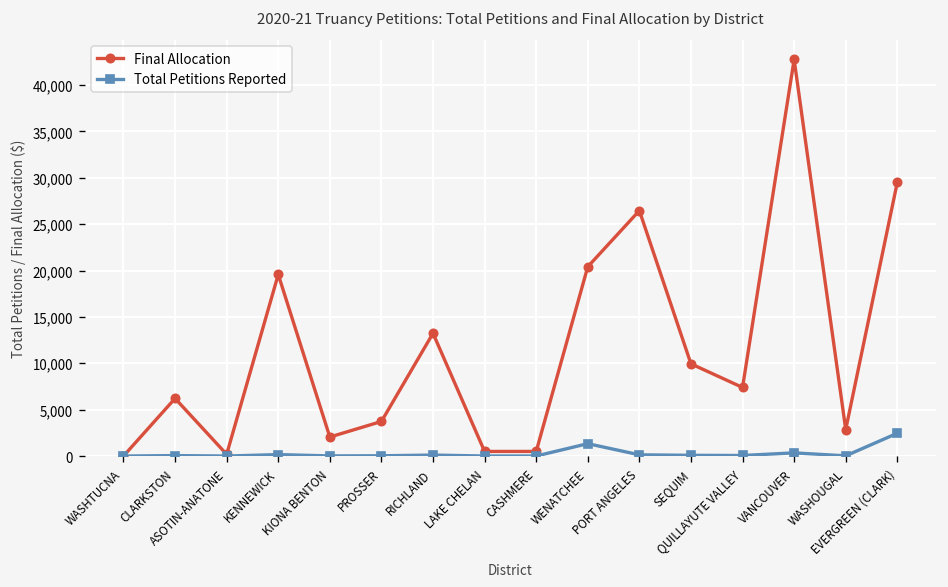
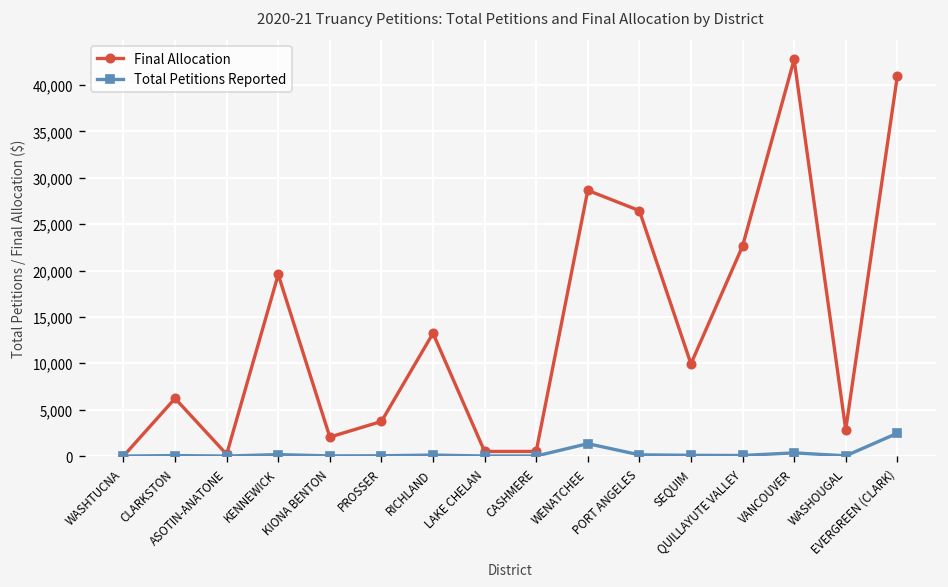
  {
    "Final Allocation": {
      "CLARKSTON": "6,000",
      "KENNEWICK": "20,000",
      "KIONA BENTON": "2,000",
      "PROSSER": "4,000",
      "RICHLAND": "13,000",
      "LAKE CHELAN": "0",
      "CASHMERE": "0",
-     "WENATCHEE": "20,000",
+     "WENATCHEE": "29,000",
      "PORT ANGELES": "26,000",
      "SEQUIM": "10,000",
-     "QUILLAYUTE VALLEY": "7,000",
+     "QUILLAYUTE VALLEY": "23,000",
      "VANCOUVER": "43,000",
      "WASHOUGAL": "3,000",
-     "EVERGREEN (CLARK)": "30,000"
+     "EVERGREEN (CLARK)": "41,000"
    },
    "Total Petitions Reported": {
      "CLARKSTON": "0",
      "KENNEWICK": "0",
      "KIONA BENTON": "0",
      "PROSSER": "0",
      "RICHLAND": "0",
      "LAKE CHELAN": "0",
      "CASHMERE": "0",
      "WENATCHEE": "1,000",
      "PORT ANGELES": "0",
      "SEQUIM": "0",
      "QUILLAYUTE VALLEY": "0",
      "VANCOUVER": "0",
      "WASHOUGAL": "0",
      "EVERGREEN (CLARK)": "2,000"
    }
  }
